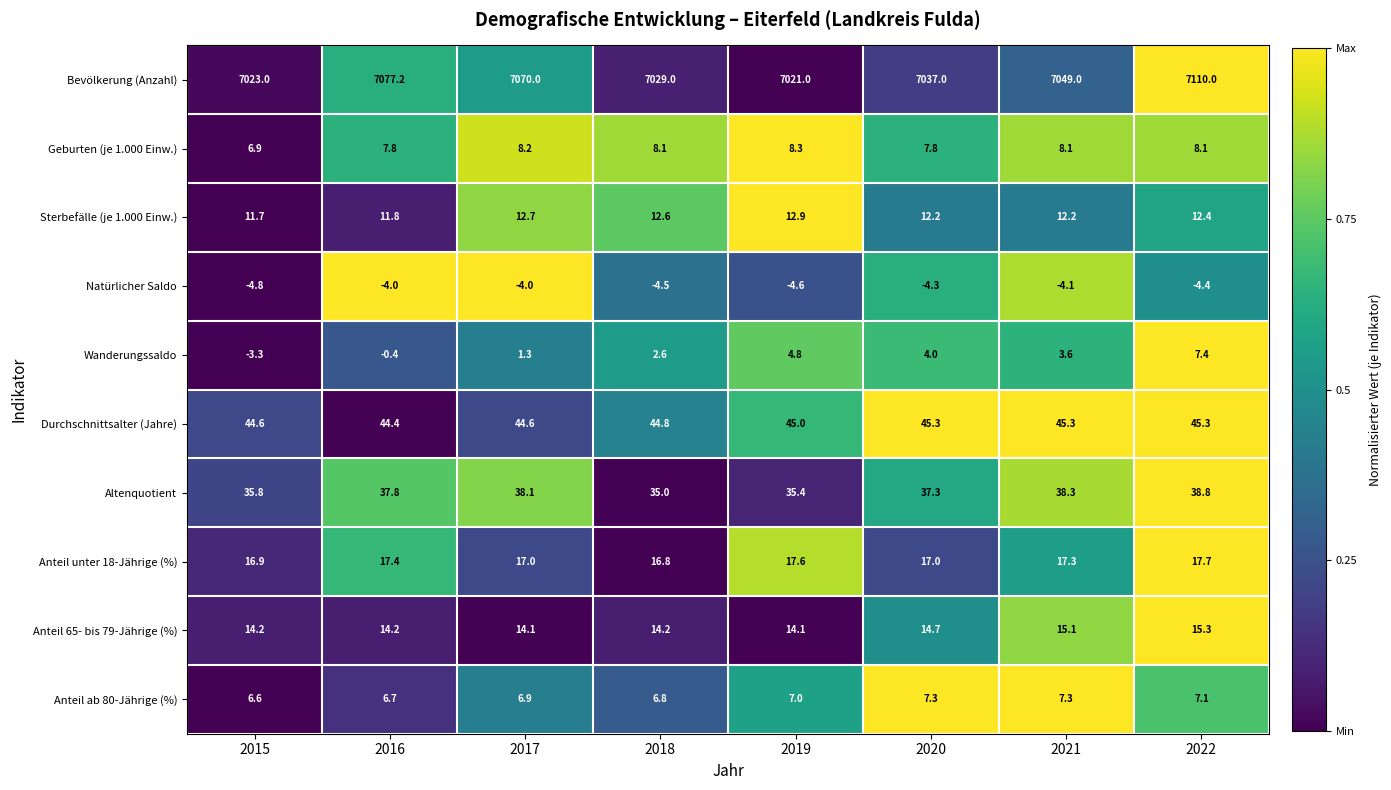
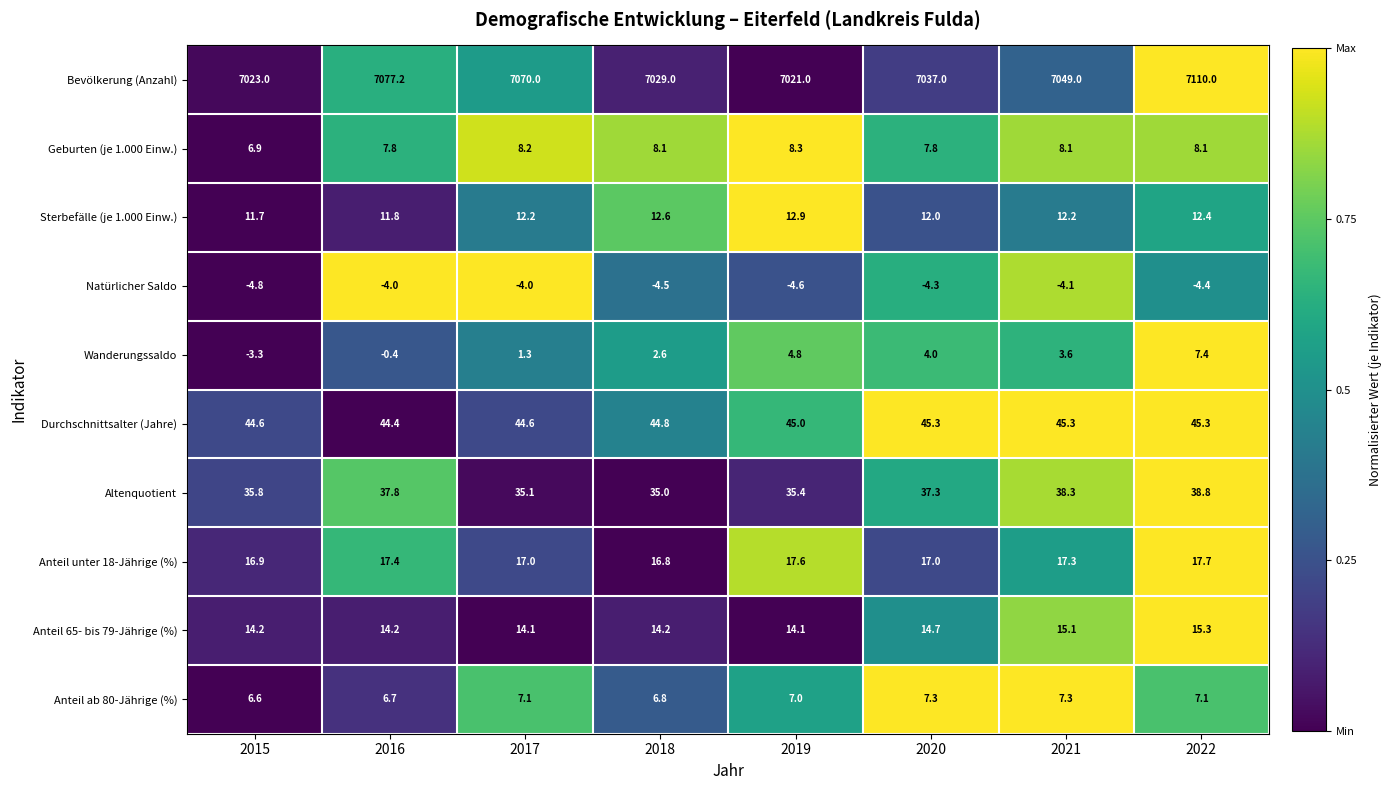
  {
    "Bevölkerung (Anzahl)": {
      "2015": 7023.0,
      "2016": 7077.2,
      "2017": 7070.0,
      "2018": 7029.0,
      "2019": 7021.0,
      "2020": 7037.0,
      "2021": 7049.0,
      "2022": 7110.0
    },
    "Geburten (je 1.000 Einw.)": {
      "2015": 6.9,
      "2016": 7.8,
      "2017": 8.2,
      "2018": 8.1,
      "2019": 8.3,
      "2020": 7.8,
      "2021": 8.1,
      "2022": 8.1
    },
    "Sterbefälle (je 1.000 Einw.)": {
      "2015": 11.7,
      "2016": 11.8,
-     "2017": 12.7,
+     "2017": 12.2,
      "2018": 12.6,
      "2019": 12.9,
-     "2020": 12.2,
+     "2020": 12.0,
      "2021": 12.2,
      "2022": 12.4
    },
    "Natürlicher Saldo": {
      "2015": -4.8,
      "2016": -4.0,
      "2017": -4.0,
      "2018": -4.5,
      "2019": -4.6,
      "2020": -4.3,
      "2021": -4.1,
      "2022": -4.4
    },
    "Wanderungssaldo": {
      "2015": -3.3,
      "2016": -0.4,
      "2017": 1.3,
      "2018": 2.6,
      "2019": 4.8,
      "2020": 4.0,
      "2021": 3.6,
      "2022": 7.4
    },
    "Durchschnittsalter (Jahre)": {
      "2015": 44.6,
      "2016": 44.4,
      "2017": 44.6,
      "2018": 44.8,
      "2019": 45.0,
      "2020": 45.3,
      "2021": 45.3,
      "2022": 45.3
    },
    "Altenquotient": {
      "2015": 35.8,
      "2016": 37.8,
-     "2017": 38.1,
+     "2017": 35.1,
      "2018": 35.0,
      "2019": 35.4,
      "2020": 37.3,
      "2021": 38.3,
      "2022": 38.8
    },
    "Anteil unter 18-Jährige (%)": {
      "2015": 16.9,
      "2016": 17.4,
      "2017": 17.0,
      "2018": 16.8,
      "2019": 17.6,
      "2020": 17.0,
      "2021": 17.3,
      "2022": 17.7
    },
    "Anteil 65- bis 79-Jährige (%)": {
      "2015": 14.2,
      "2016": 14.2,
      "2017": 14.1,
      "2018": 14.2,
      "2019": 14.1,
      "2020": 14.7,
      "2021": 15.1,
      "2022": 15.3
    },
    "Anteil ab 80-Jährige (%)": {
      "2015": 6.6,
      "2016": 6.7,
-     "2017": 6.9,
+     "2017": 7.1,
      "2018": 6.8,
      "2019": 7.0,
      "2020": 7.3,
      "2021": 7.3,
      "2022": 7.1
    }
  }
